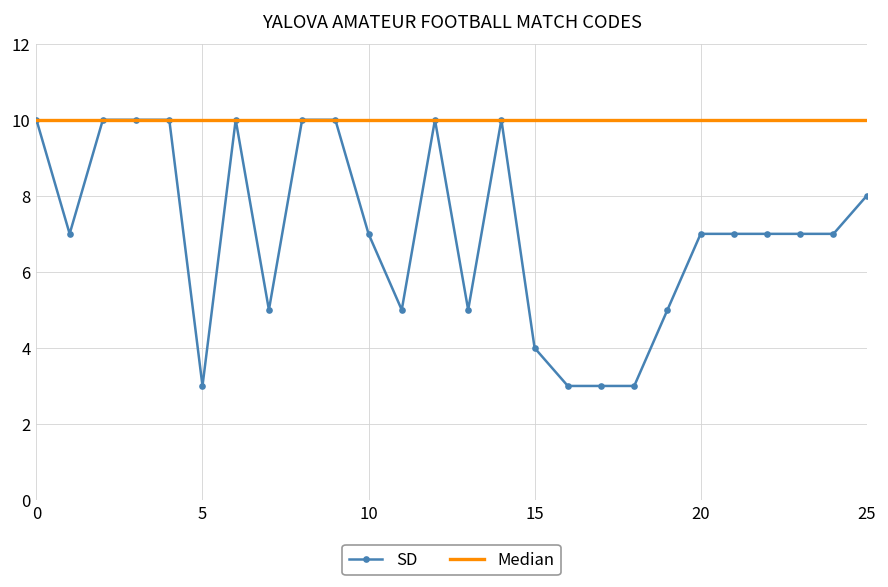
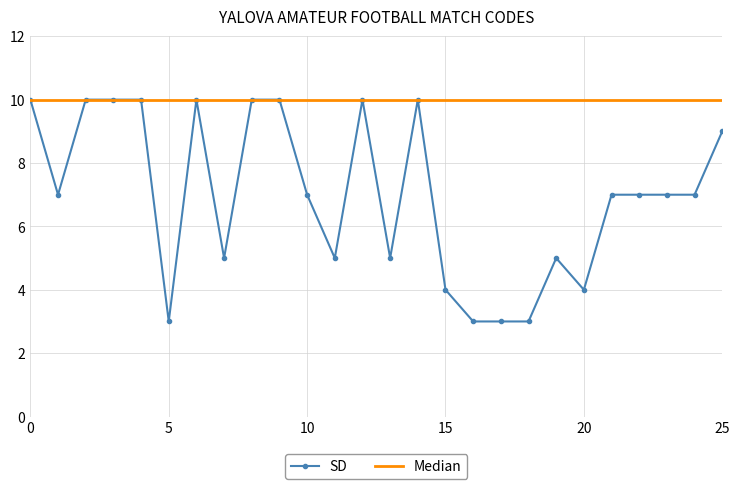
  {
    "SD": {
      "5": 3,
      "10": 7,
      "15": 4,
-     "20": 7,
-     "25": 8
+     "20": 4,
+     "25": 9
    },
    "Median": {
      "5": 10,
      "10": 10,
      "15": 10,
      "20": 10,
      "25": 10
    }
  }
